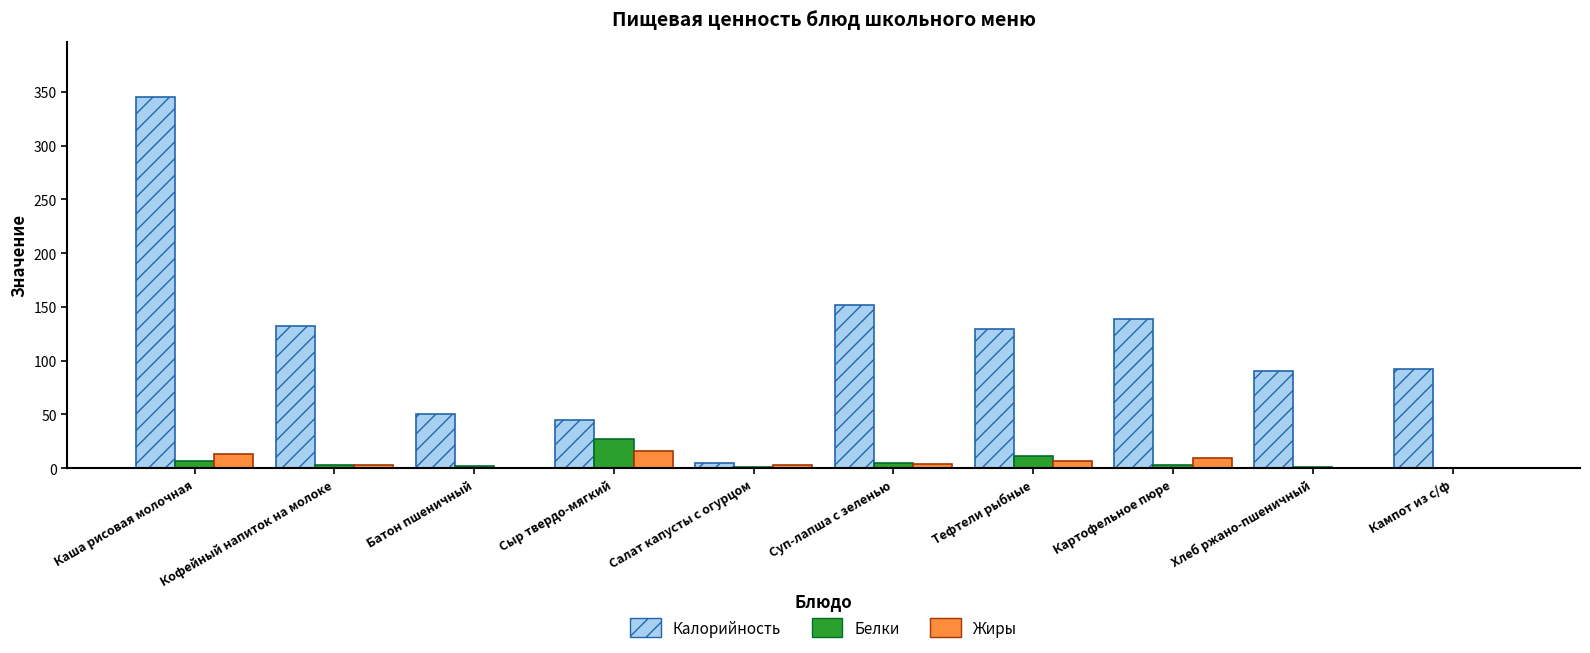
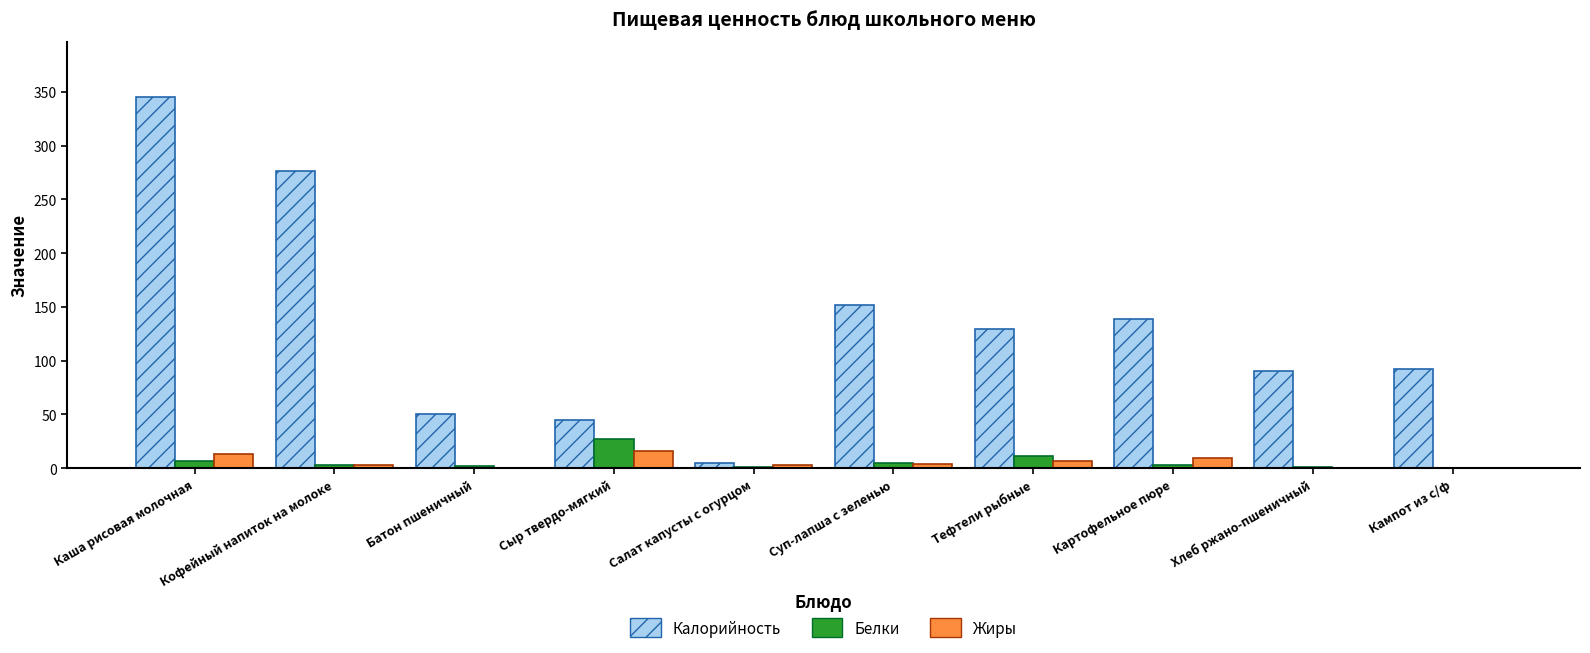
  {
    "Калорийность": {
      "Каша рисовая молочная": 345,
-     "Кофейный напиток на молоке": 132,
+     "Кофейный напиток на молоке": 276,
      "Батон пшеничный": 50,
      "Сыр твердо-мягкий": 45,
      "Салат капусты с огурцом": 5,
      "Суп-лапша с зеленью": 152,
      "Тефтели рыбные": 129,
      "Картофельное пюре": 139,
      "Хлеб ржано-пшеничный": 91,
      "Кампот из с/ф": 92
    },
    "Белки": {
      "Каша рисовая молочная": 7,
      "Кофейный напиток на молоке": 3,
      "Сыр твердо-мягкий": 27,
      "Суп-лапша с зеленью": 5,
      "Тефтели рыбные": 11,
      "Картофельное пюре": 3
    },
    "Жиры": {
      "Каша рисовая молочная": 13,
      "Кофейный напиток на молоке": 3,
      "Батон пшеничный": 0,
      "Сыр твердо-мягкий": 16,
      "Салат капусты с огурцом": 3,
      "Суп-лапша с зеленью": 4,
      "Тефтели рыбные": 7,
      "Картофельное пюре": 9
    }
  }
